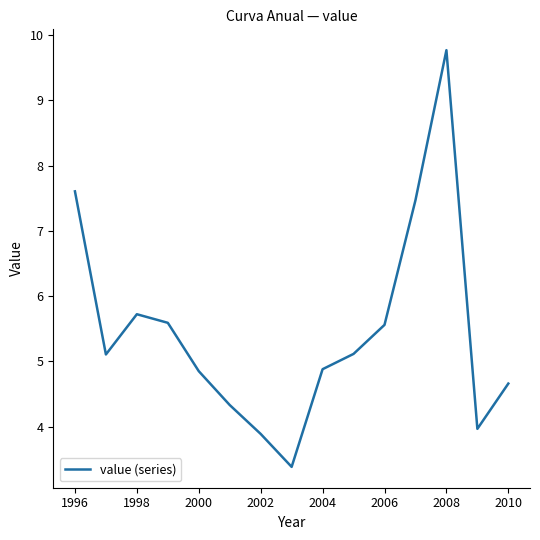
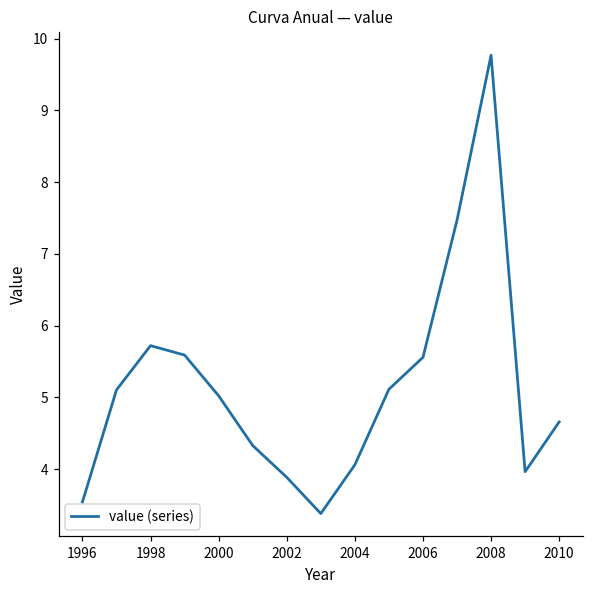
  {
-   "1996": 7.6,
+   "1996": 3.5,
    "1998": 5.7,
-   "2000": 4.8,
+   "2000": 5.0,
    "2002": 3.9,
-   "2004": 4.9,
+   "2004": 4.1,
    "2006": 5.6,
    "2008": 9.8,
    "2010": 4.7
  }
